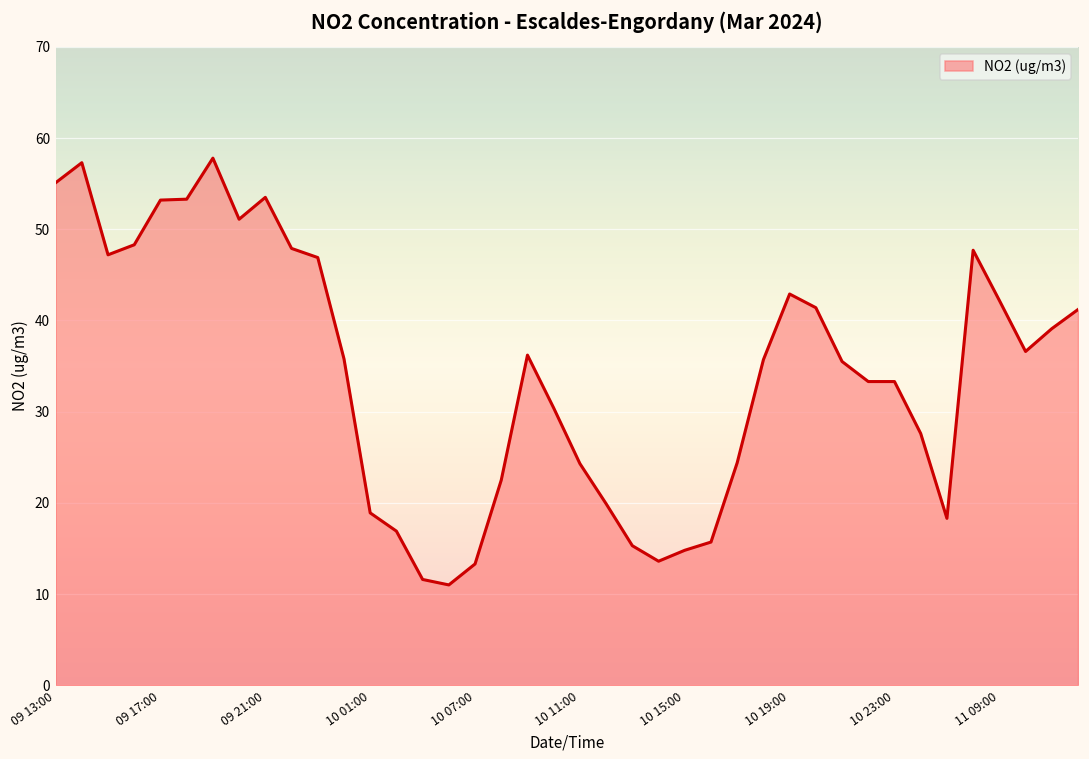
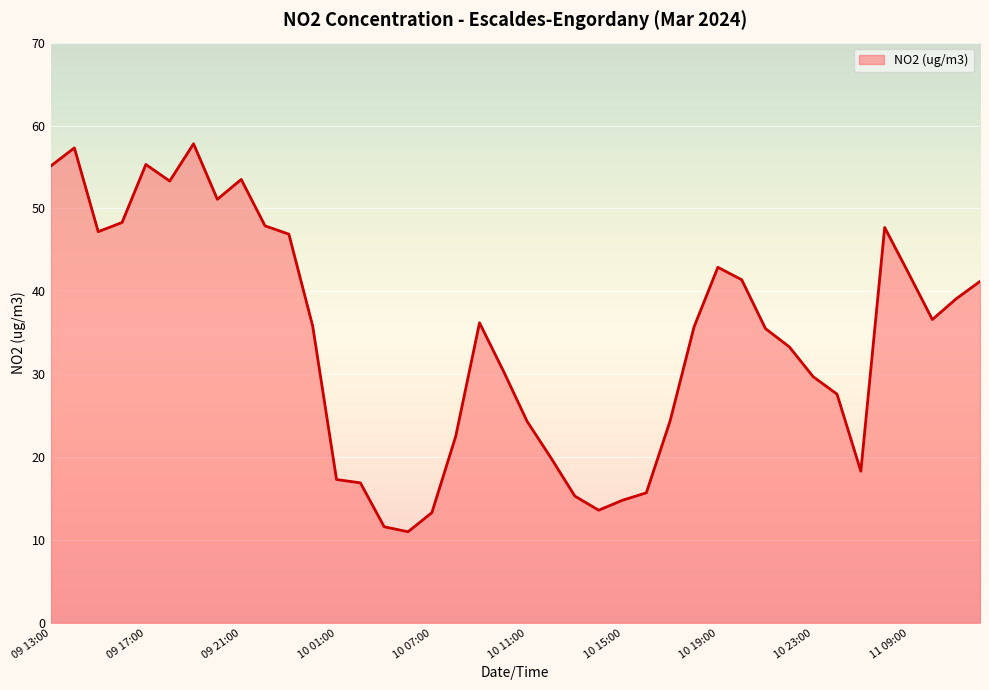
  {
    "09 13:00": 55,
-   "09 17:00": 53,
+   "09 17:00": 55,
    "09 21:00": 54,
-   "10 01:00": 19,
+   "10 01:00": 17,
    "10 07:00": 13,
    "10 11:00": 24,
    "10 15:00": 15,
    "10 19:00": 43,
-   "10 23:00": 33,
+   "10 23:00": 30,
    "11 09:00": 42
  }
